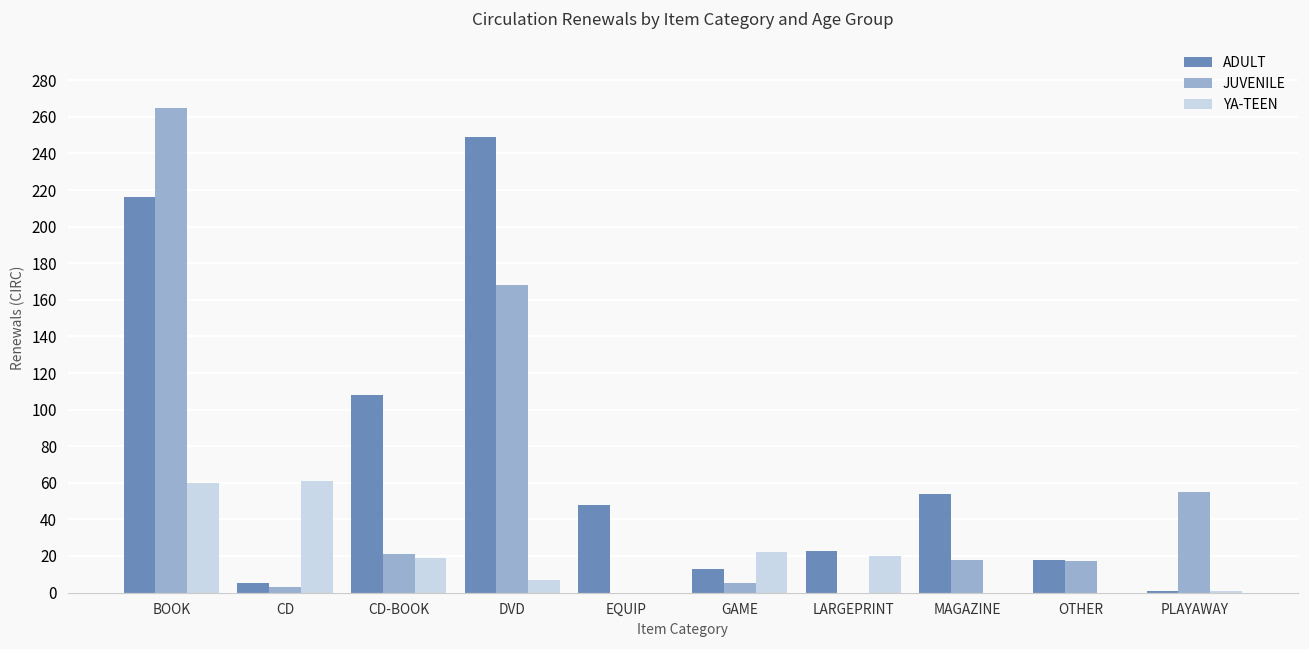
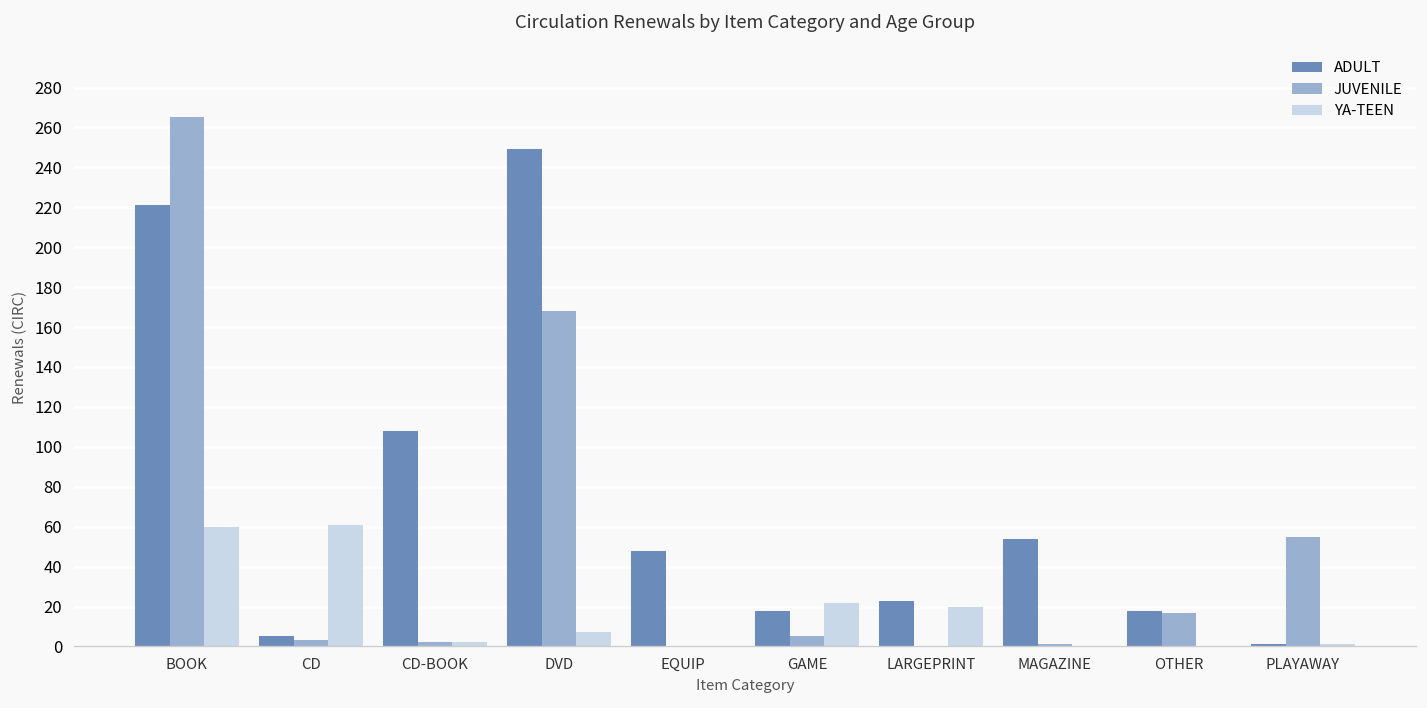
  {
    "ADULT": {
-     "BOOK": 216,
+     "BOOK": 221,
      "CD": 5,
      "CD-BOOK": 108,
      "DVD": 249,
      "EQUIP": 48,
-     "GAME": 13,
+     "GAME": 18,
      "LARGEPRINT": 23,
      "MAGAZINE": 54,
      "OTHER": 18
    },
    "JUVENILE": {
      "BOOK": 265,
      "CD": 3,
-     "CD-BOOK": 21,
+     "CD-BOOK": 2,
      "DVD": 168,
      "EQUIP": 0,
      "GAME": 5,
      "LARGEPRINT": 0,
-     "MAGAZINE": 18,
+     "MAGAZINE": 1,
      "OTHER": 17,
      "PLAYAWAY": 55
    },
    "YA-TEEN": {
      "BOOK": 60,
      "CD": 61,
-     "CD-BOOK": 19,
+     "CD-BOOK": 2,
      "DVD": 7,
      "EQUIP": 0,
      "GAME": 22,
      "LARGEPRINT": 20,
      "MAGAZINE": 0,
      "OTHER": 0
    }
  }
